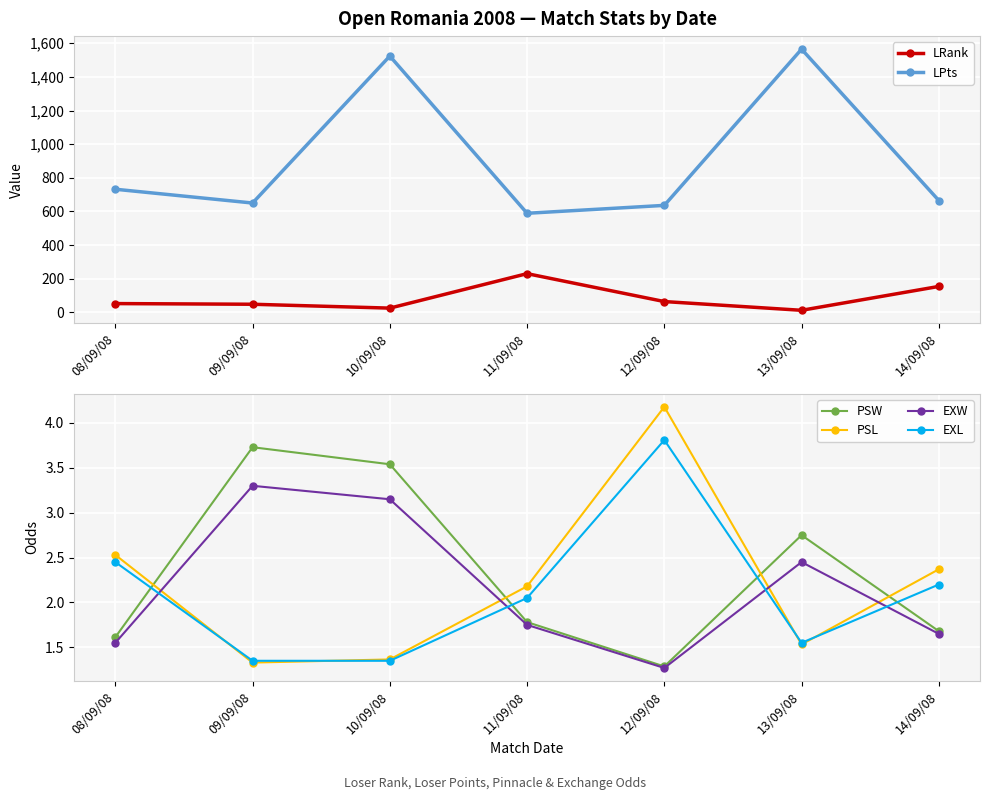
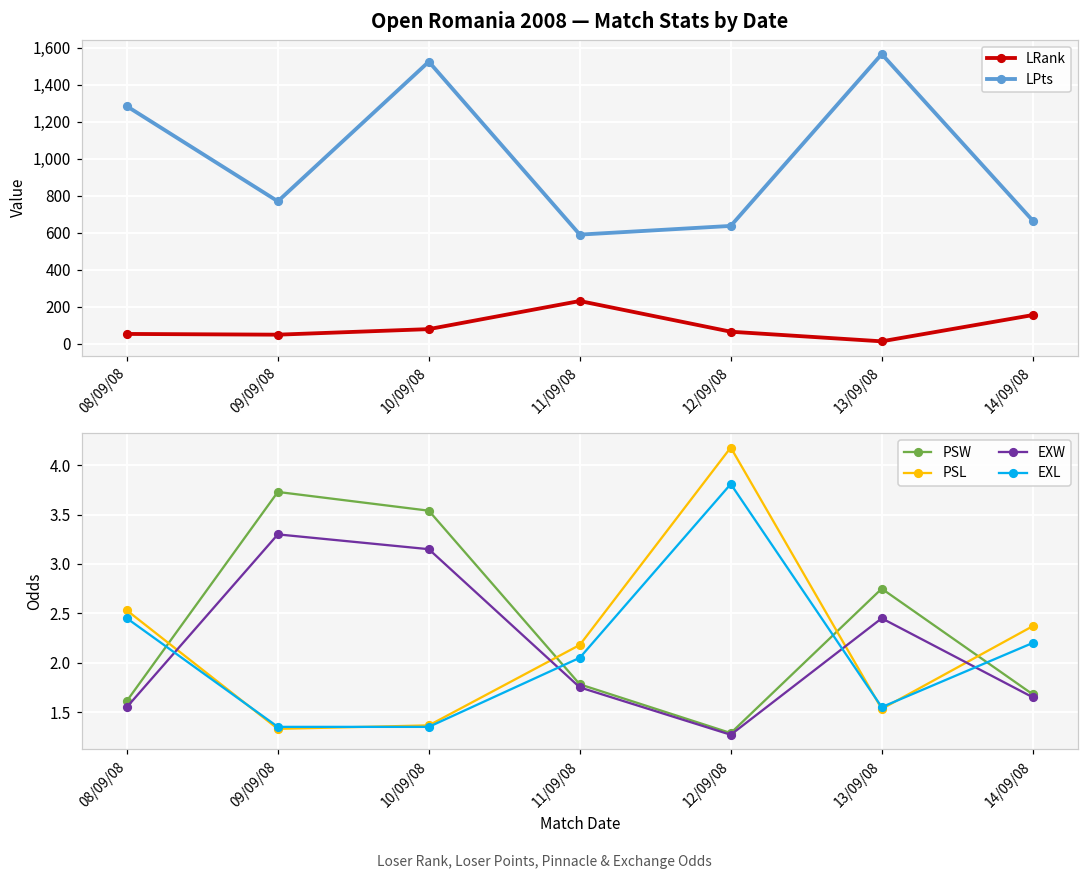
  {
    "Open Romania 2008 — Match Stats by Date": {
      "LRank": {
        "08/09/08": "50",
        "09/09/08": "50",
-       "10/09/08": "30",
+       "10/09/08": "80",
        "11/09/08": "230",
        "12/09/08": "60",
        "13/09/08": "10",
        "14/09/08": "150"
      },
      "LPts": {
-       "08/09/08": "730",
-       "09/09/08": "650",
+       "08/09/08": "1,280",
+       "09/09/08": "770",
        "10/09/08": "1,520",
        "11/09/08": "590",
        "12/09/08": "640",
        "13/09/08": "1,570",
        "14/09/08": "670"
      }
    }
  }
